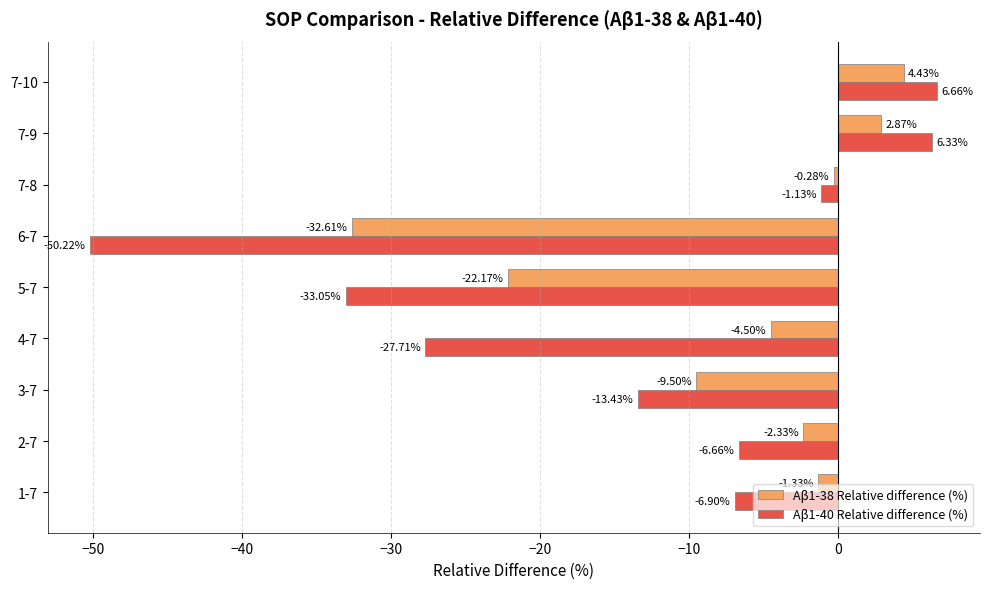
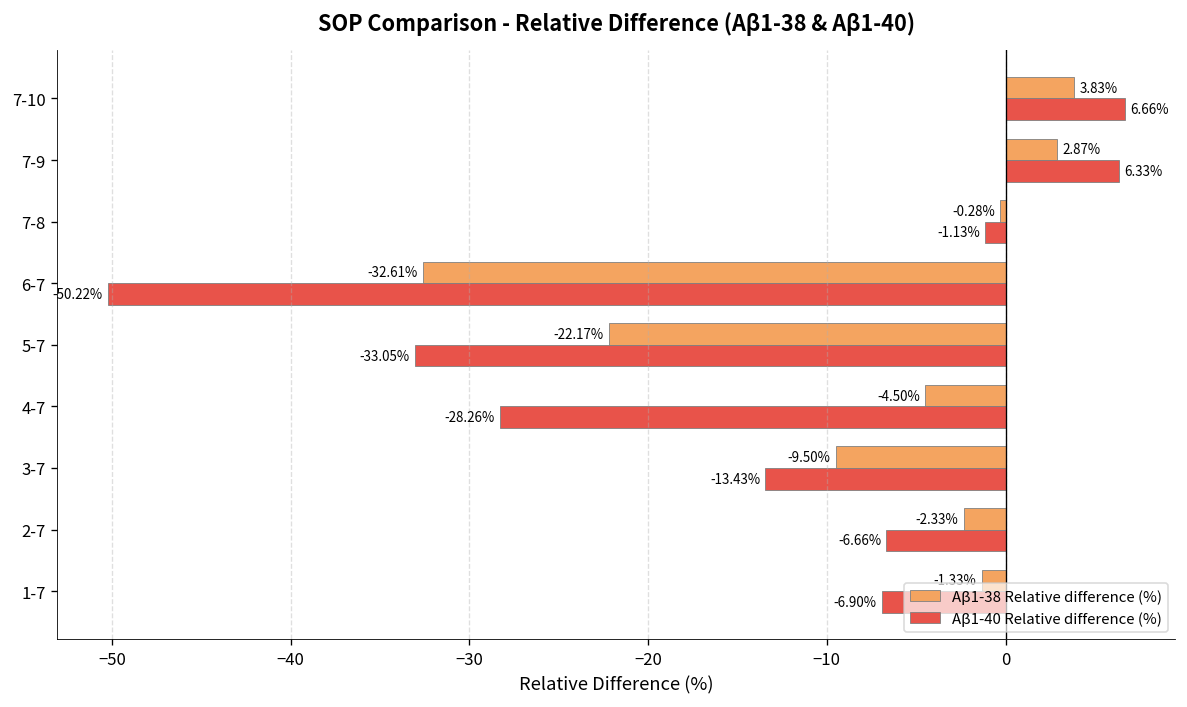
  {
    "Aβ1-38 Relative difference (%)": {
-     "7-10": "4.43%",
+     "7-10": "3.83%",
      "7-9": "2.87%",
      "7-8": "-0.28%",
      "6-7": "-32.61%",
      "5-7": "-22.17%",
      "4-7": "-4.50%",
      "3-7": "-9.50%",
      "2-7": "-2.33%"
    },
    "Aβ1-40 Relative difference (%)": {
      "7-10": "6.66%",
      "7-9": "6.33%",
      "7-8": "-1.13%",
      "6-7": "-50.22%",
      "5-7": "-33.05%",
-     "4-7": "-27.71%",
+     "4-7": "-28.26%",
      "3-7": "-13.43%",
      "2-7": "-6.66%",
      "1-7": "-6.90%"
    }
  }
